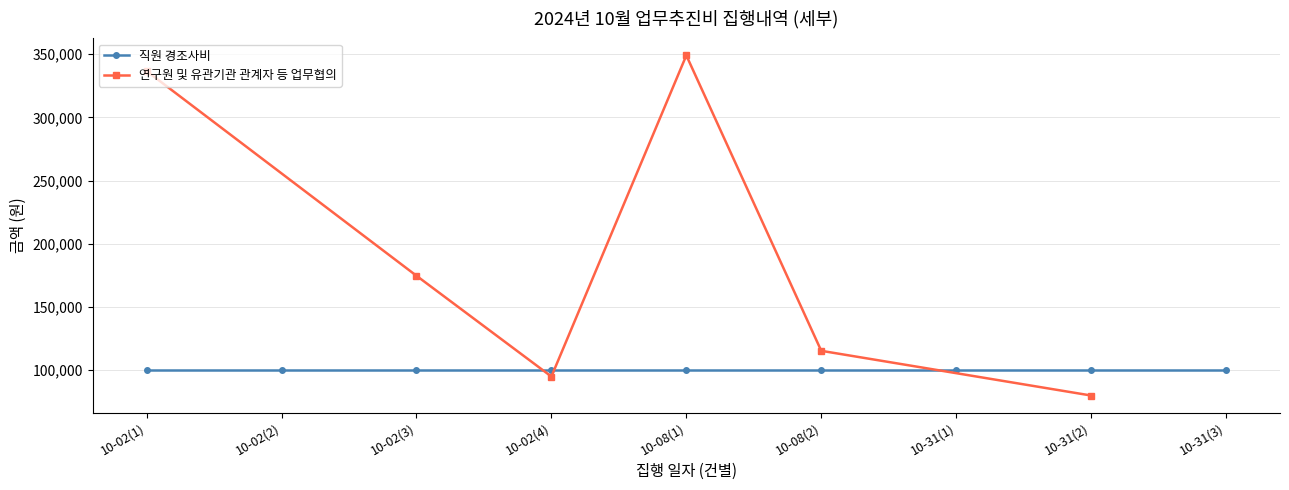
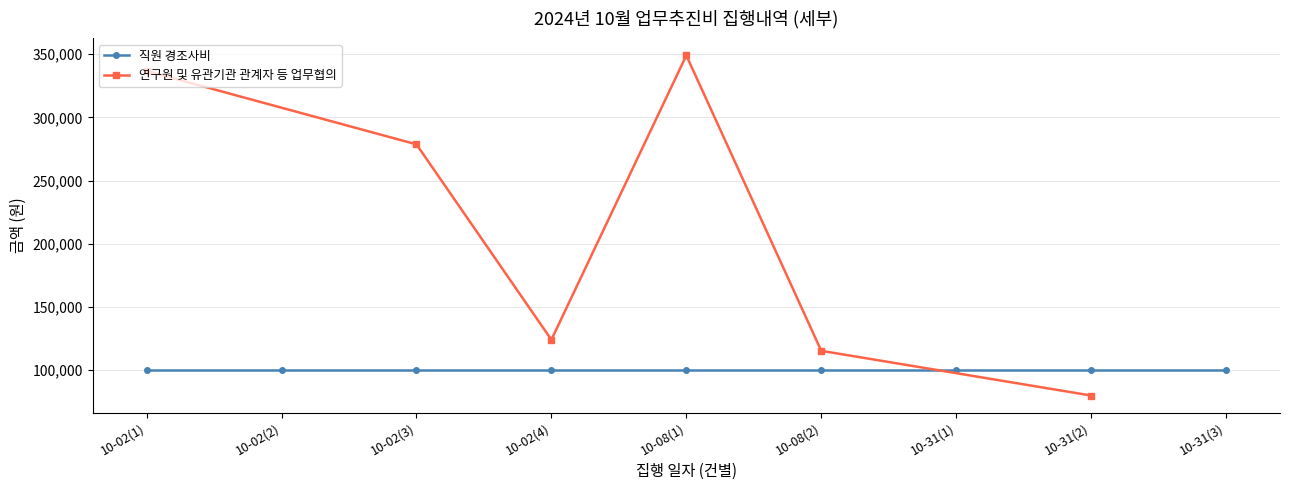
  {
    "직원 경조사비": {
      "10-02(1)": "100,000",
      "10-02(2)": "100,000",
      "10-02(3)": "100,000",
      "10-02(4)": "100,000",
      "10-08(1)": "100,000",
      "10-08(2)": "100,000",
      "10-31(1)": "100,000",
      "10-31(2)": "100,000",
      "10-31(3)": "100,000"
    },
    "연구원 및 유관기관 관계자 등 업무협의": {
-     "10-02(3)": "175,000",
-     "10-02(4)": "95,000",
+     "10-02(3)": "279,000",
+     "10-02(4)": "124,000",
      "10-08(1)": "349,000",
      "10-08(2)": "115,000",
      "10-31(2)": "80,000"
    }
  }
